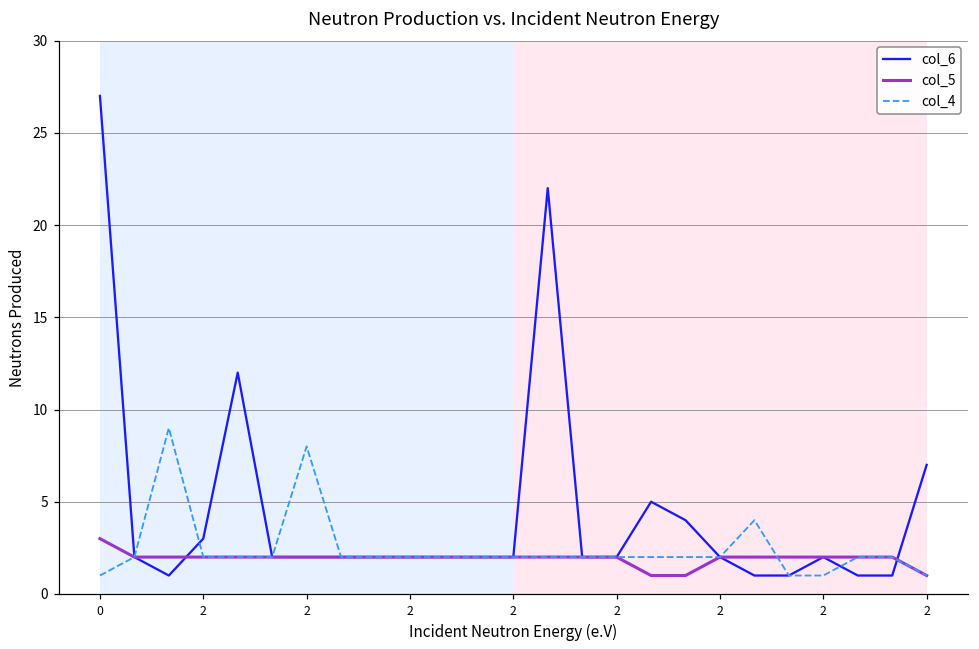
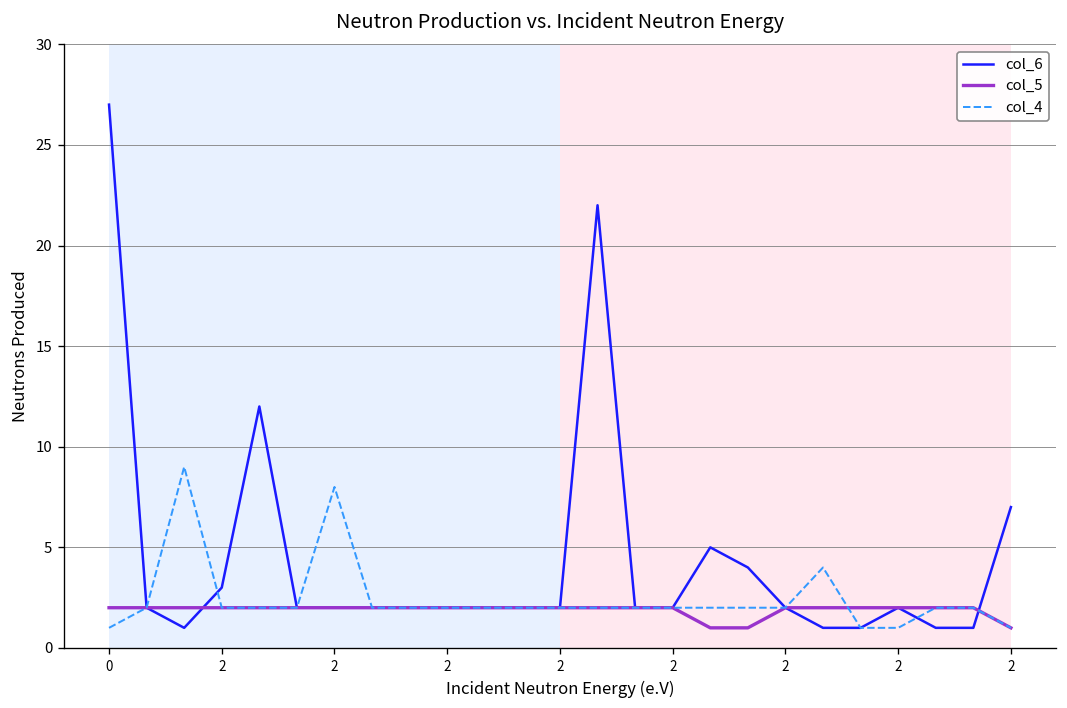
  {
    "col_6": {
      "0": 27
    },
    "col_5": {
-     "0": 3
+     "0": 2
    },
    "col_4": {
      "0": 1
    }
  }
